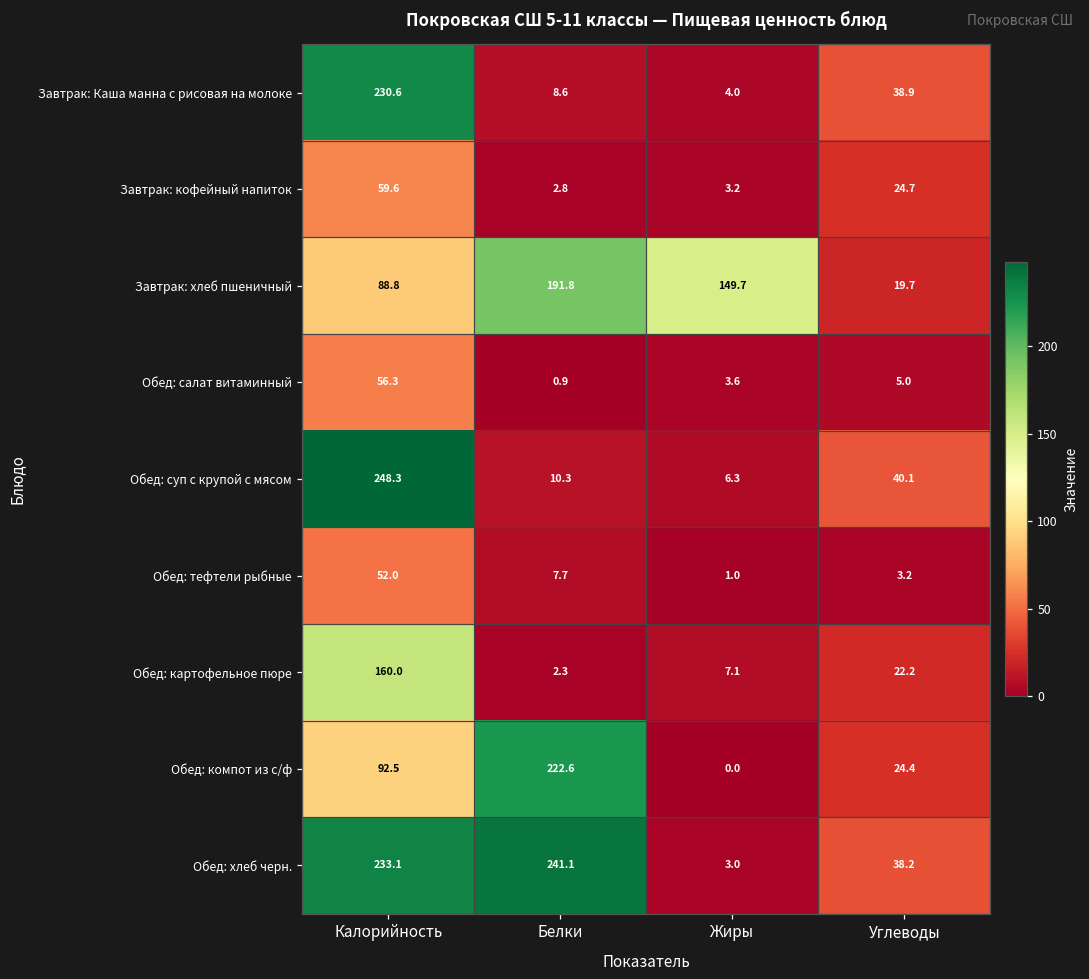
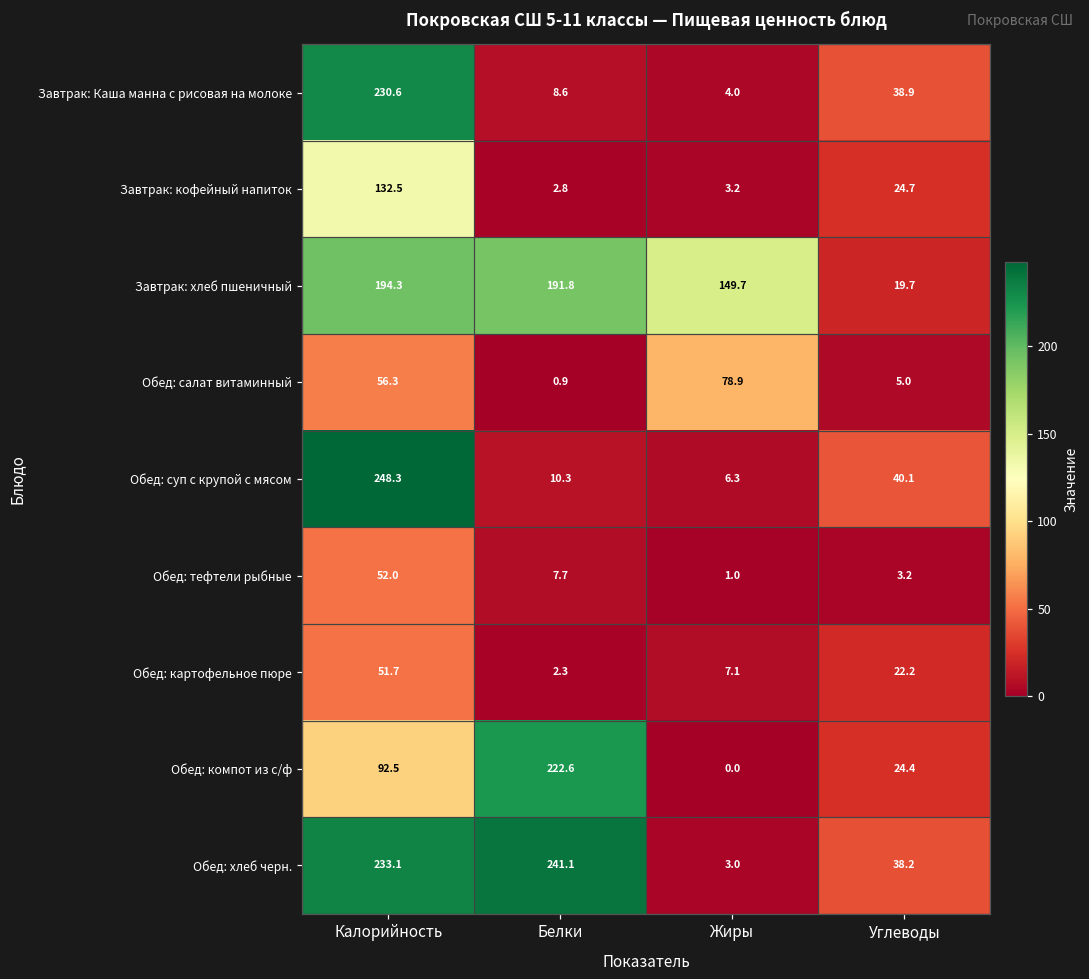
  {
    "Завтрак: Каша манна с рисовая на молоке": {
      "Калорийность": 230.6,
      "Белки": 8.6,
      "Жиры": 4.0,
      "Углеводы": 38.9
    },
    "Завтрак: кофейный напиток": {
-     "Калорийность": 59.6,
+     "Калорийность": 132.5,
      "Белки": 2.8,
      "Жиры": 3.2,
      "Углеводы": 24.7
    },
    "Завтрак: хлеб пшеничный": {
-     "Калорийность": 88.8,
+     "Калорийность": 194.3,
      "Белки": 191.8,
      "Жиры": 149.7,
      "Углеводы": 19.7
    },
    "Обед: салат витаминный": {
      "Калорийность": 56.3,
      "Белки": 0.9,
-     "Жиры": 3.6,
+     "Жиры": 78.9,
      "Углеводы": 5.0
    },
    "Обед: суп с крупой с мясом": {
      "Калорийность": 248.3,
      "Белки": 10.3,
      "Жиры": 6.3,
      "Углеводы": 40.1
    },
    "Обед: тефтели рыбные": {
      "Калорийность": 52.0,
      "Белки": 7.7,
      "Жиры": 1.0,
      "Углеводы": 3.2
    },
    "Обед: картофельное пюре": {
-     "Калорийность": 160.0,
+     "Калорийность": 51.7,
      "Белки": 2.3,
      "Жиры": 7.1,
      "Углеводы": 22.2
    },
    "Обед: компот из с/ф": {
      "Калорийность": 92.5,
      "Белки": 222.6,
      "Жиры": 0.0,
      "Углеводы": 24.4
    },
    "Обед: хлеб черн.": {
      "Калорийность": 233.1,
      "Белки": 241.1,
      "Жиры": 3.0,
      "Углеводы": 38.2
    }
  }
